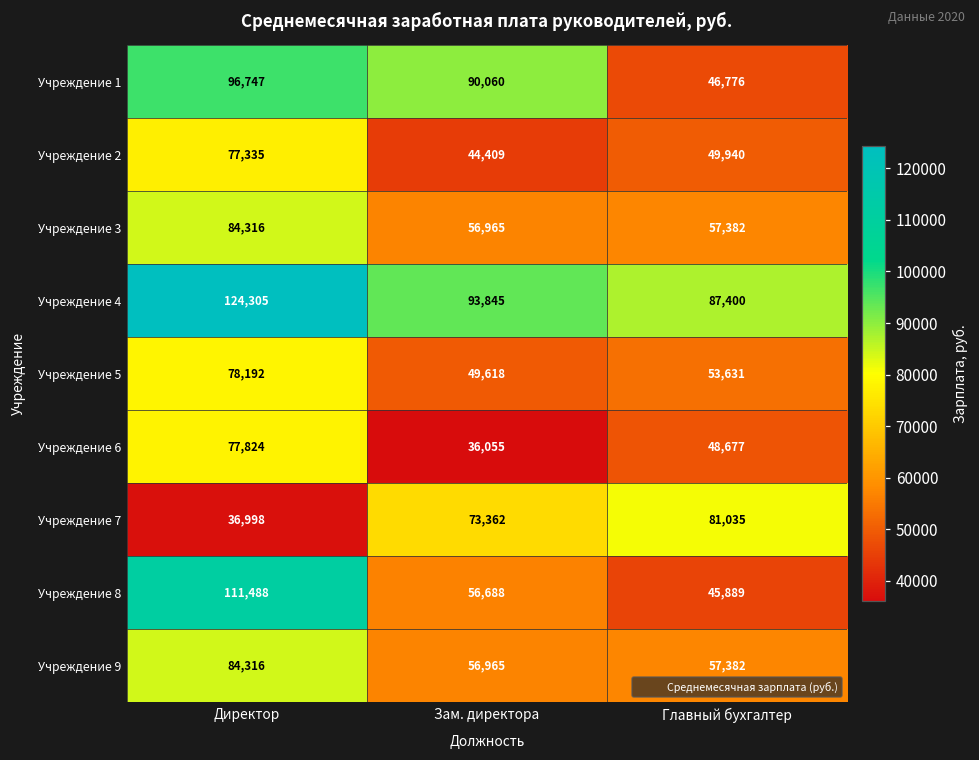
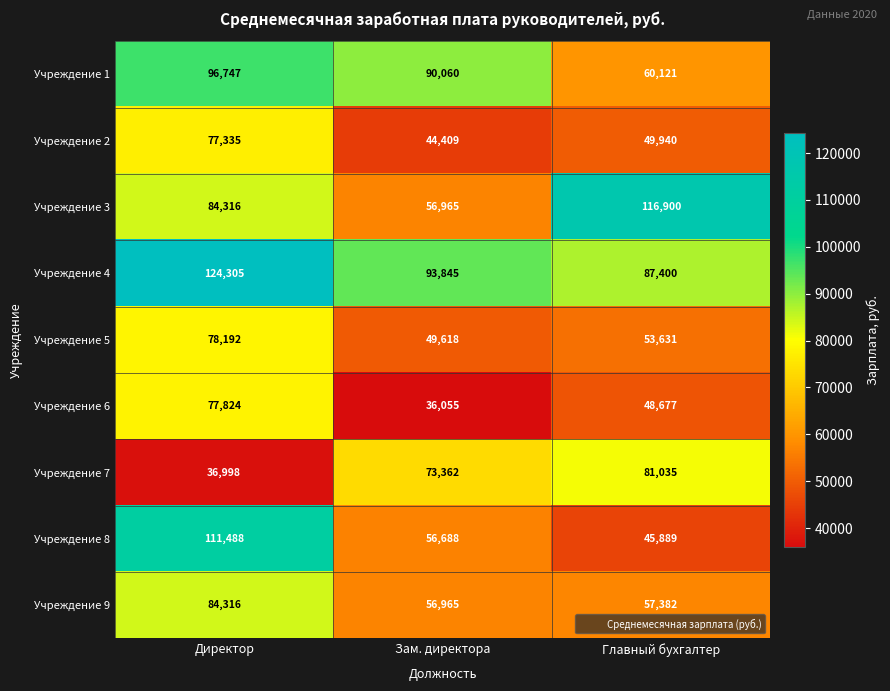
  {
    "Учреждение 1": {
      "Директор": "96,747",
      "Зам. директора": "90,060",
-     "Главный бухгалтер": "46,776"
+     "Главный бухгалтер": "60,121"
    },
    "Учреждение 2": {
      "Директор": "77,335",
      "Зам. директора": "44,409",
      "Главный бухгалтер": "49,940"
    },
    "Учреждение 3": {
      "Директор": "84,316",
      "Зам. директора": "56,965",
-     "Главный бухгалтер": "57,382"
+     "Главный бухгалтер": "116,900"
    },
    "Учреждение 4": {
      "Директор": "124,305",
      "Зам. директора": "93,845",
      "Главный бухгалтер": "87,400"
    },
    "Учреждение 5": {
      "Директор": "78,192",
      "Зам. директора": "49,618",
      "Главный бухгалтер": "53,631"
    },
    "Учреждение 6": {
      "Директор": "77,824",
      "Зам. директора": "36,055",
      "Главный бухгалтер": "48,677"
    },
    "Учреждение 7": {
      "Директор": "36,998",
      "Зам. директора": "73,362",
      "Главный бухгалтер": "81,035"
    },
    "Учреждение 8": {
      "Директор": "111,488",
      "Зам. директора": "56,688",
      "Главный бухгалтер": "45,889"
    },
    "Учреждение 9": {
      "Директор": "84,316",
      "Зам. директора": "56,965",
      "Главный бухгалтер": "57,382"
    }
  }
